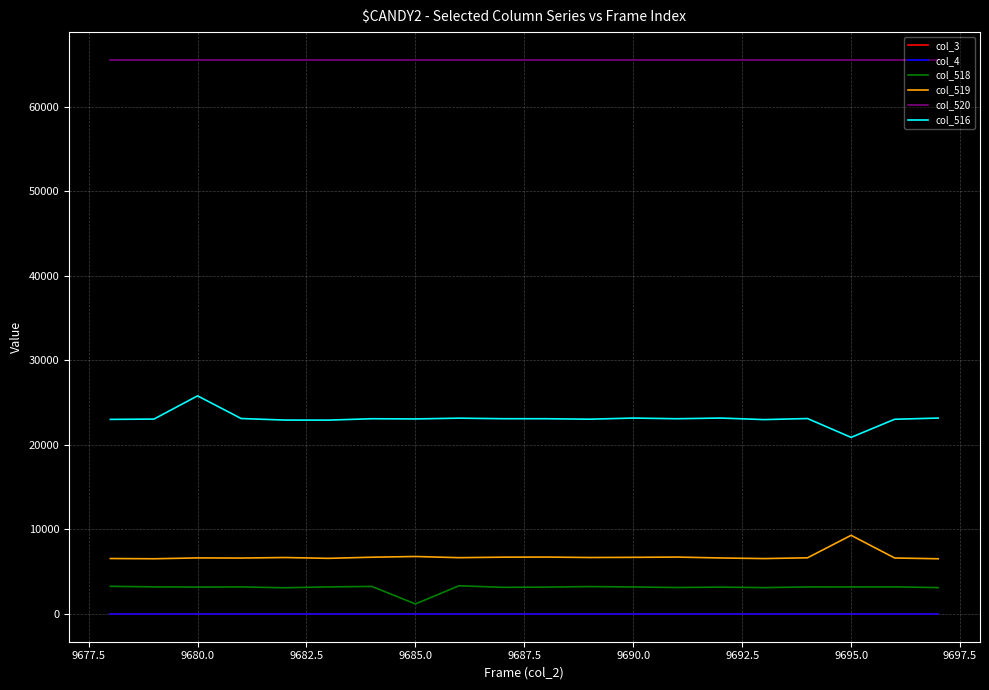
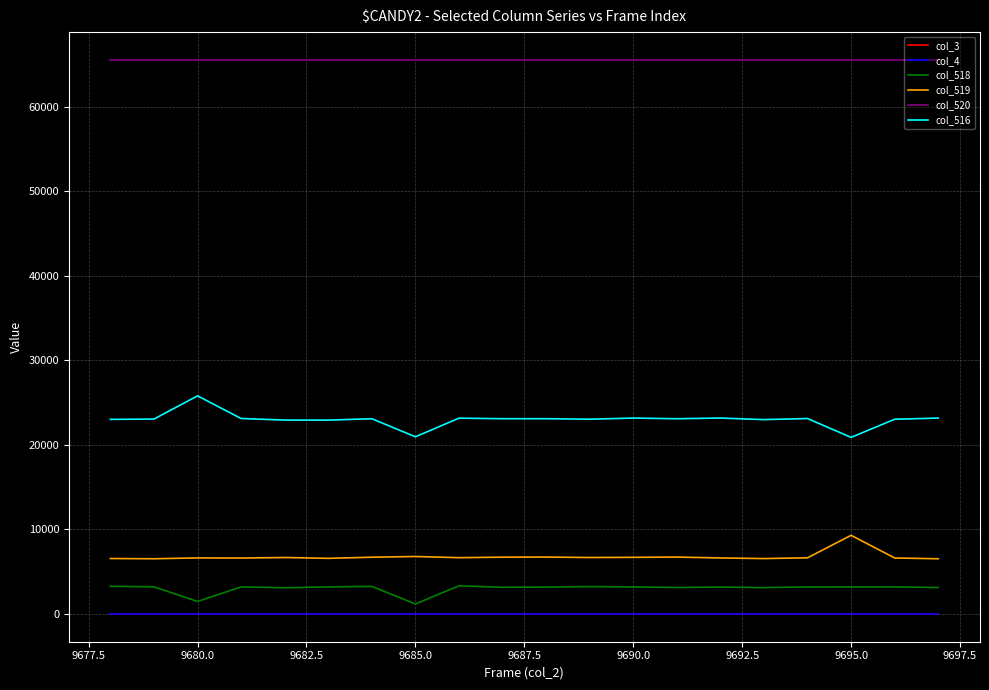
  {
    "col_4": {
      "9680.0": 0,
      "9685.0": 0,
      "9690.0": 0,
      "9695.0": 0
    },
    "col_518": {
-     "9680.0": 3000,
+     "9680.0": 1000,
      "9685.0": 1000,
      "9690.0": 3000,
      "9695.0": 3000
    },
    "col_519": {
      "9680.0": 7000,
      "9685.0": 7000,
      "9690.0": 7000,
      "9695.0": 9000
    },
    "col_520": {
      "9680.0": 66000,
      "9685.0": 66000,
      "9690.0": 66000,
      "9695.0": 66000
    },
    "col_516": {
      "9680.0": 26000,
-     "9685.0": 23000,
+     "9685.0": 21000,
      "9690.0": 23000,
      "9695.0": 21000
    }
  }
